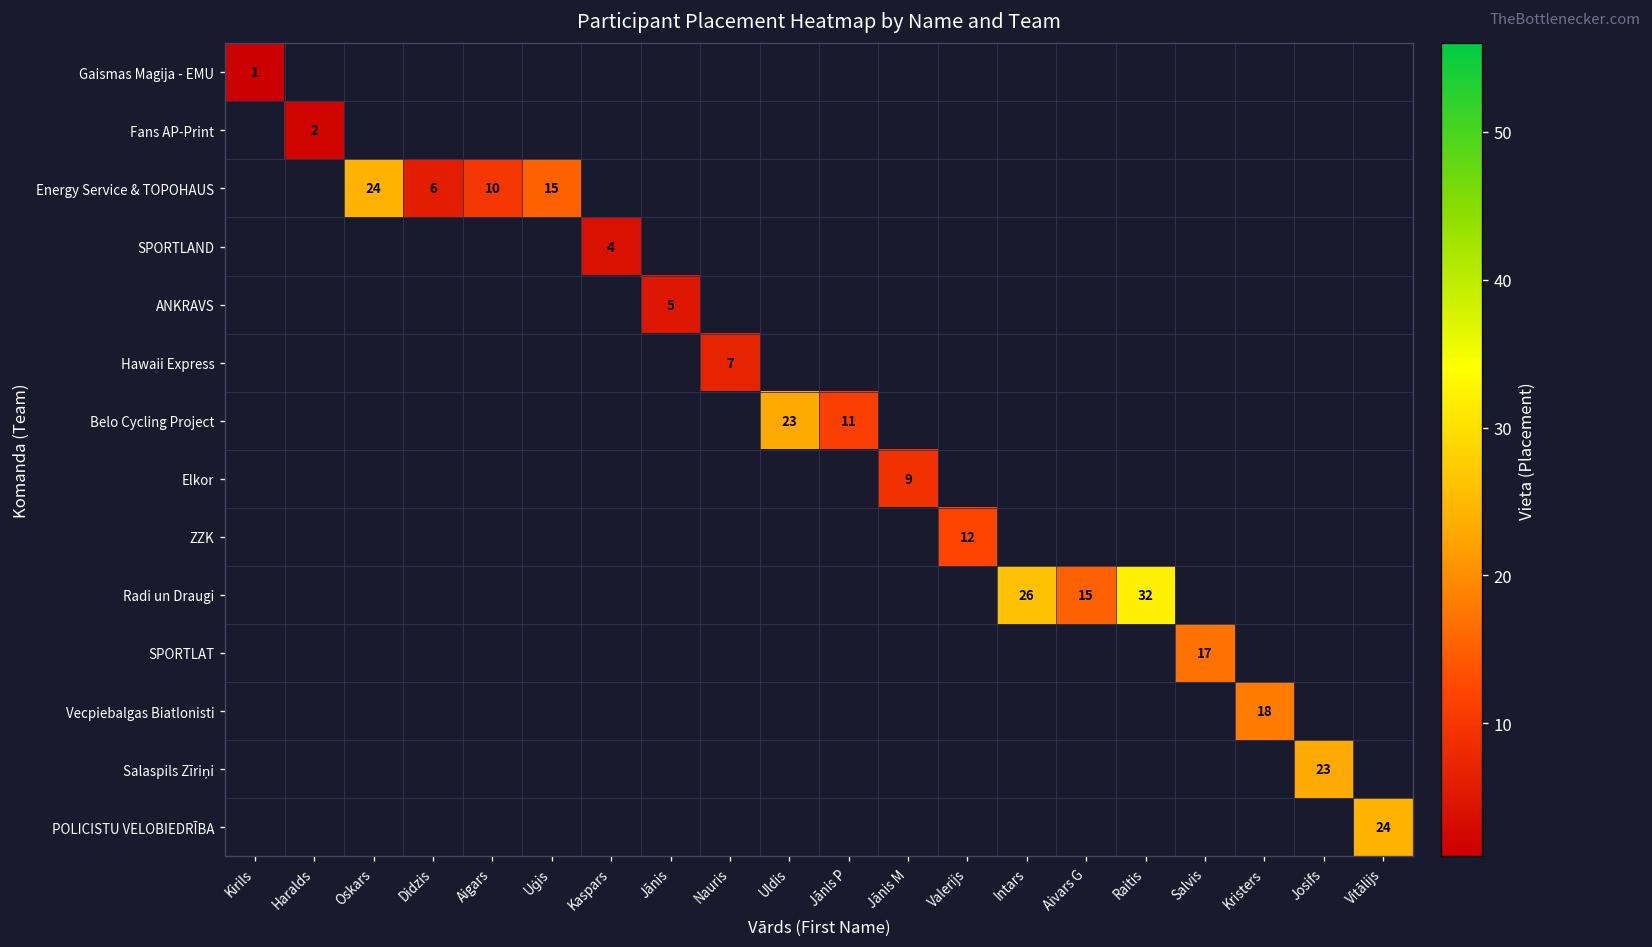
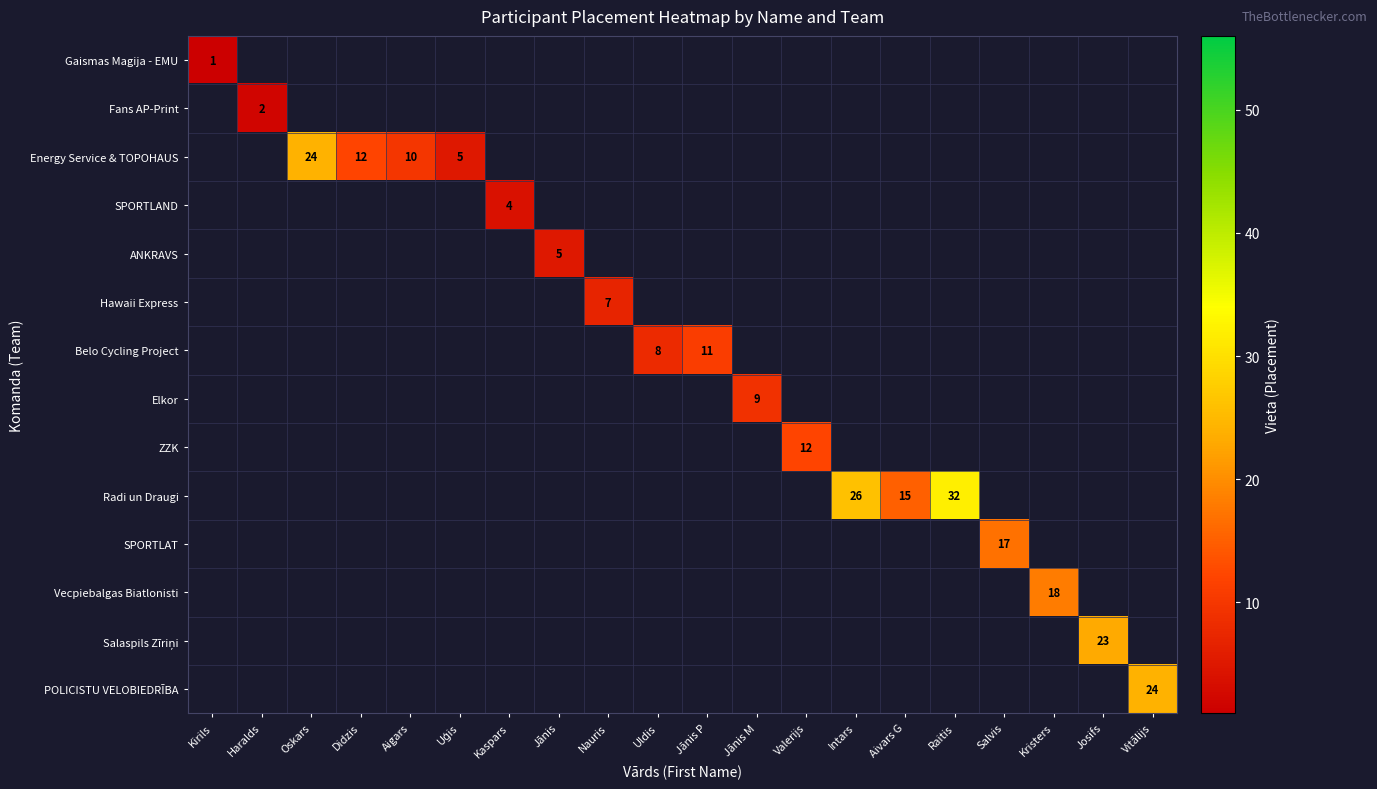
  {
    "Gaismas Magija - EMU": {
      "Kirils": 1
    },
    "Fans AP-Print": {
      "Haralds": 2
    },
    "Energy Service & TOPOHAUS": {
      "Oskars": 24,
-     "Didzis": 6,
+     "Didzis": 12,
      "Aigars": 10,
-     "Uģis": 15
+     "Uģis": 5
    },
    "SPORTLAND": {
      "Kaspars": 4
    },
    "ANKRAVS": {
      "Jānis": 5
    },
    "Hawaii Express": {
      "Nauris": 7
    },
    "Belo Cycling Project": {
-     "Uldis": 23,
+     "Uldis": 8,
      "Jānis P": 11
    },
    "Elkor": {
      "Jānis M": 9
    },
    "ZZK": {
      "Valerijs": 12
    },
    "Radi un Draugi": {
      "Intars": 26,
      "Aivars G": 15,
      "Raitis": 32
    },
    "SPORTLAT": {
      "Salvis": 17
    },
    "Vecpiebalgas Biatlonisti": {
      "Kristers": 18
    },
    "Salaspils Zīriņi": {
      "Josifs": 23
    },
    "POLICISTU VELOBIEDRĪBA": {
      "Vitālijs": 24
    }
  }
